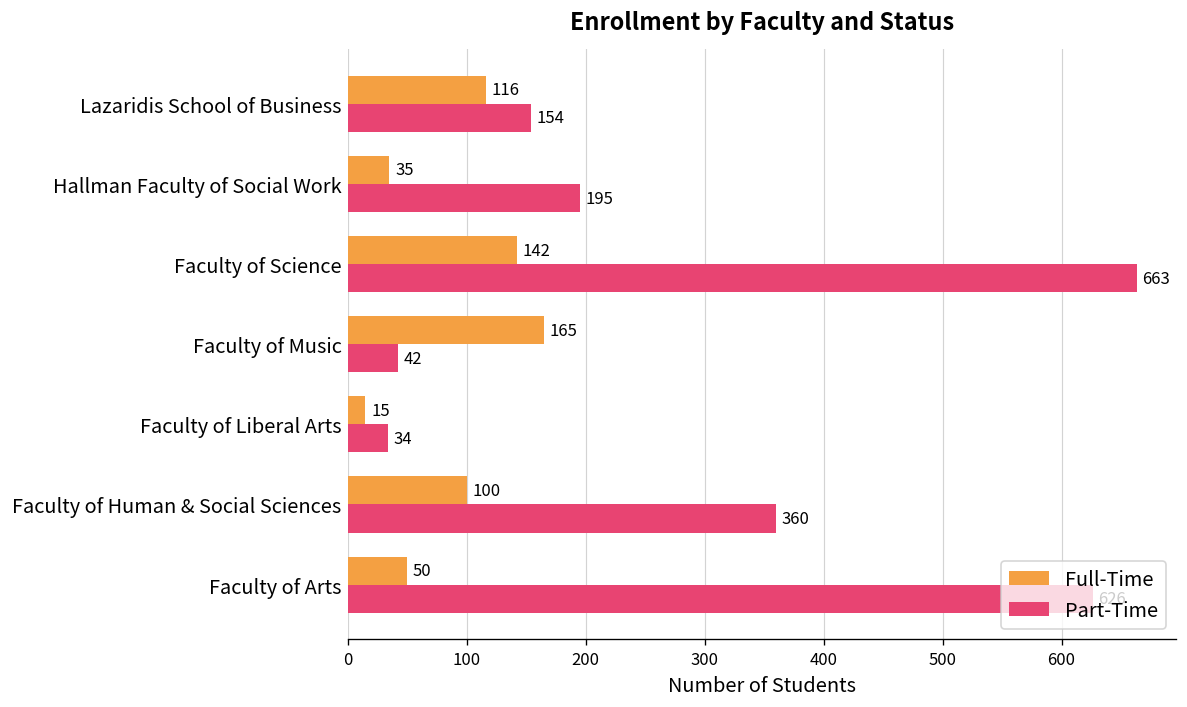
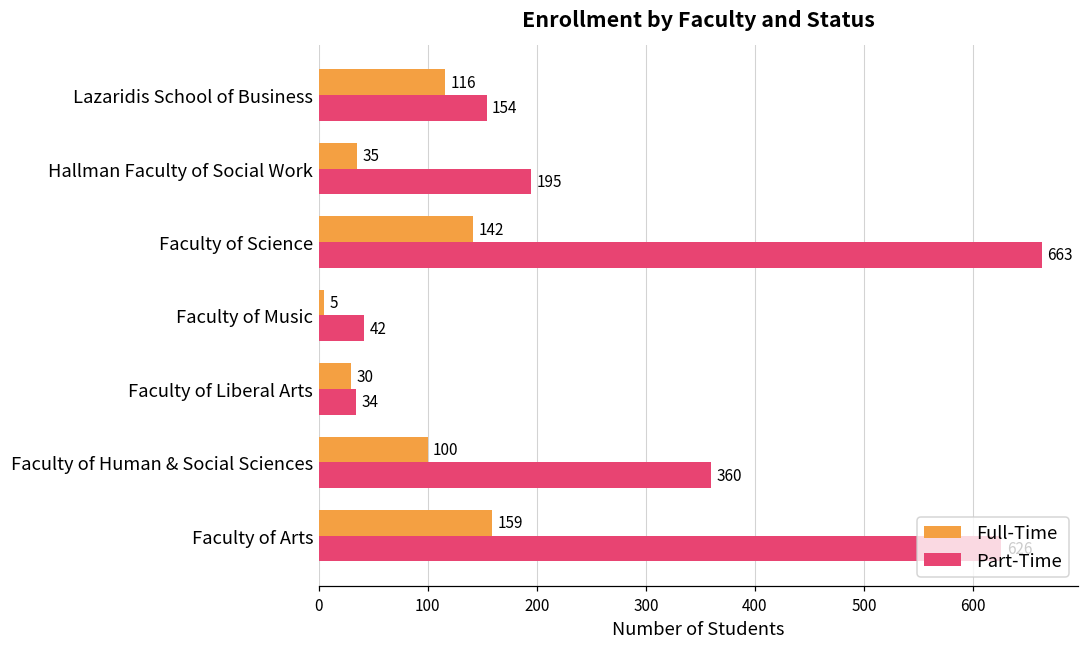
  {
    "Full-Time": {
      "Lazaridis School of Business": 116,
      "Hallman Faculty of Social Work": 35,
      "Faculty of Science": 142,
-     "Faculty of Music": 165,
-     "Faculty of Liberal Arts": 15,
+     "Faculty of Music": 5,
+     "Faculty of Liberal Arts": 30,
      "Faculty of Human & Social Sciences": 100,
-     "Faculty of Arts": 50
+     "Faculty of Arts": 159
    },
    "Part-Time": {
      "Lazaridis School of Business": 154,
      "Hallman Faculty of Social Work": 195,
      "Faculty of Science": 663,
      "Faculty of Music": 42,
      "Faculty of Liberal Arts": 34,
      "Faculty of Human & Social Sciences": 360
    }
  }
